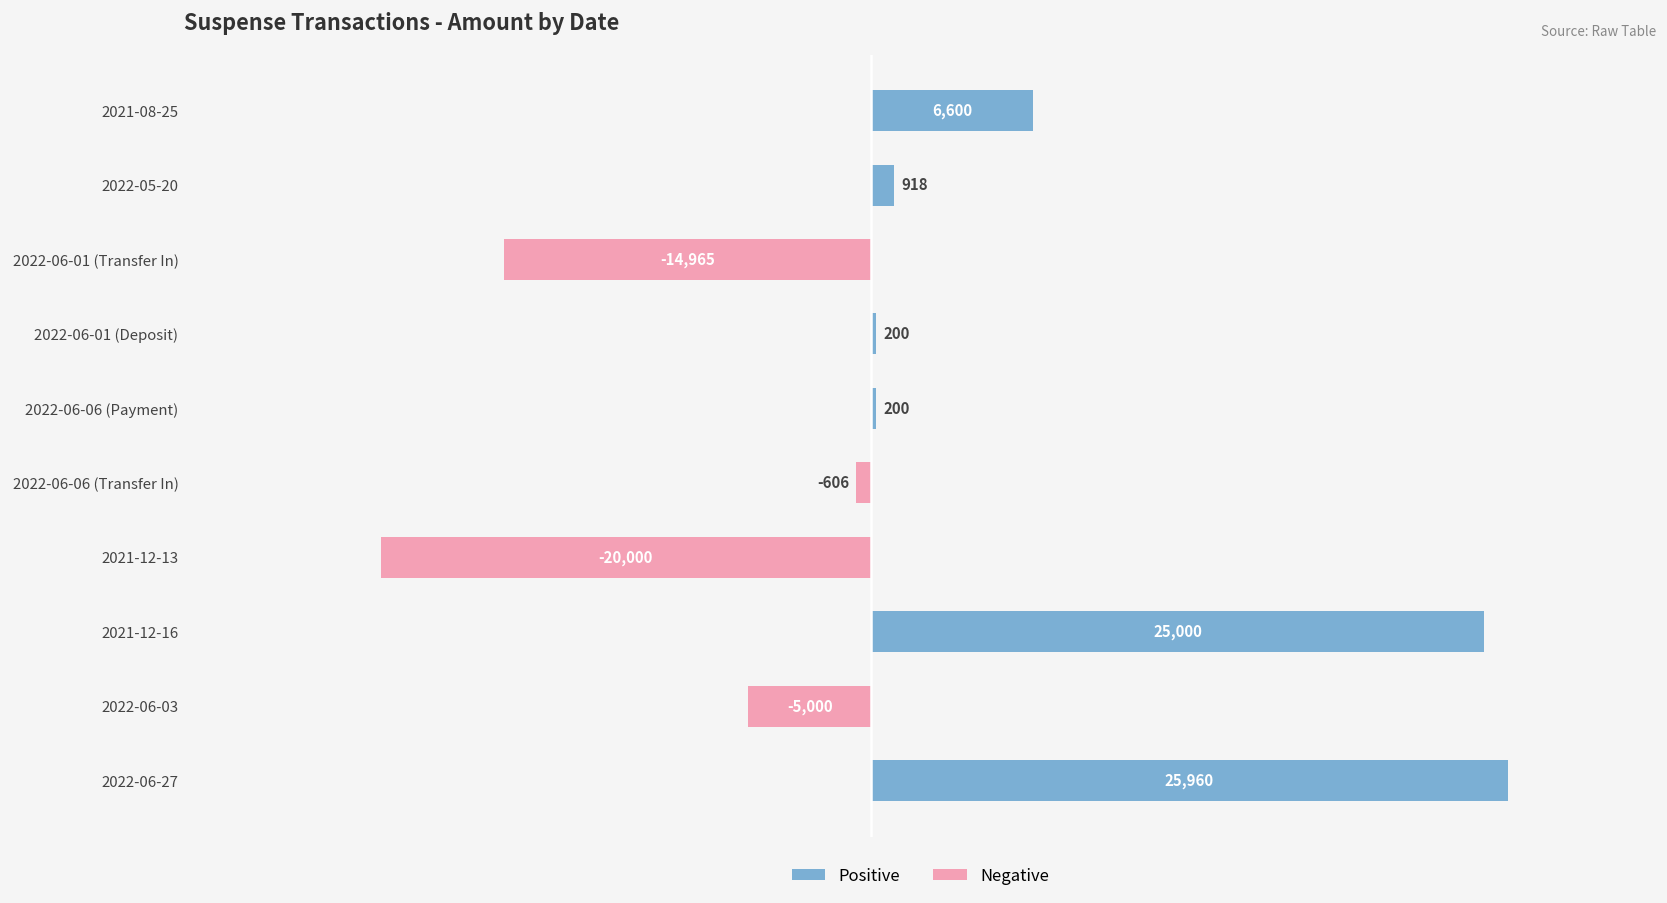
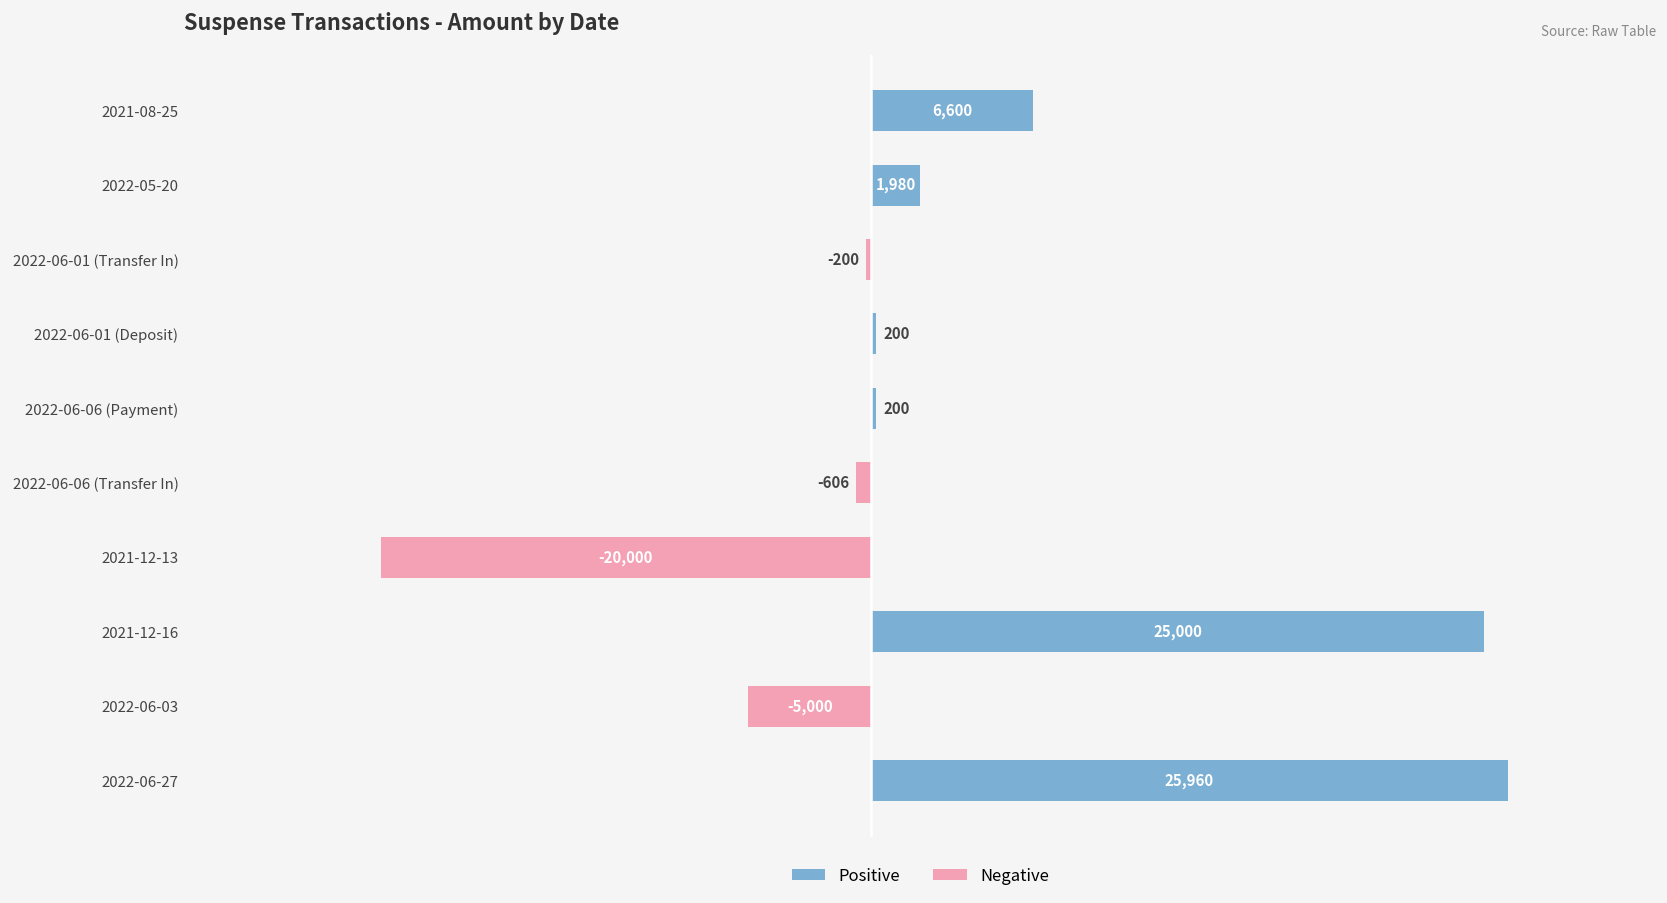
  {
    "2021-08-25": "6,600",
-   "2022-05-20": "918",
-   "2022-06-01 (Transfer In)": "-14,965",
+   "2022-05-20": "1,980",
+   "2022-06-01 (Transfer In)": "-200",
    "2022-06-01 (Deposit)": "200",
    "2022-06-06 (Payment)": "200",
    "2022-06-06 (Transfer In)": "-606",
    "2021-12-13": "-20,000",
    "2021-12-16": "25,000",
    "2022-06-03": "-5,000",
    "2022-06-27": "25,960"
  }
